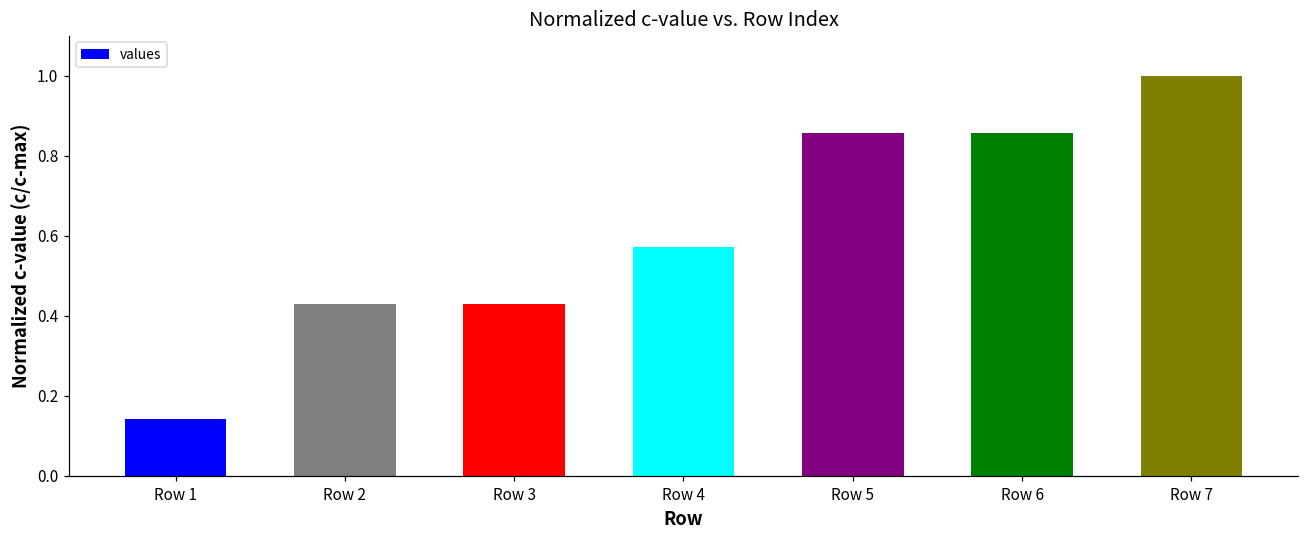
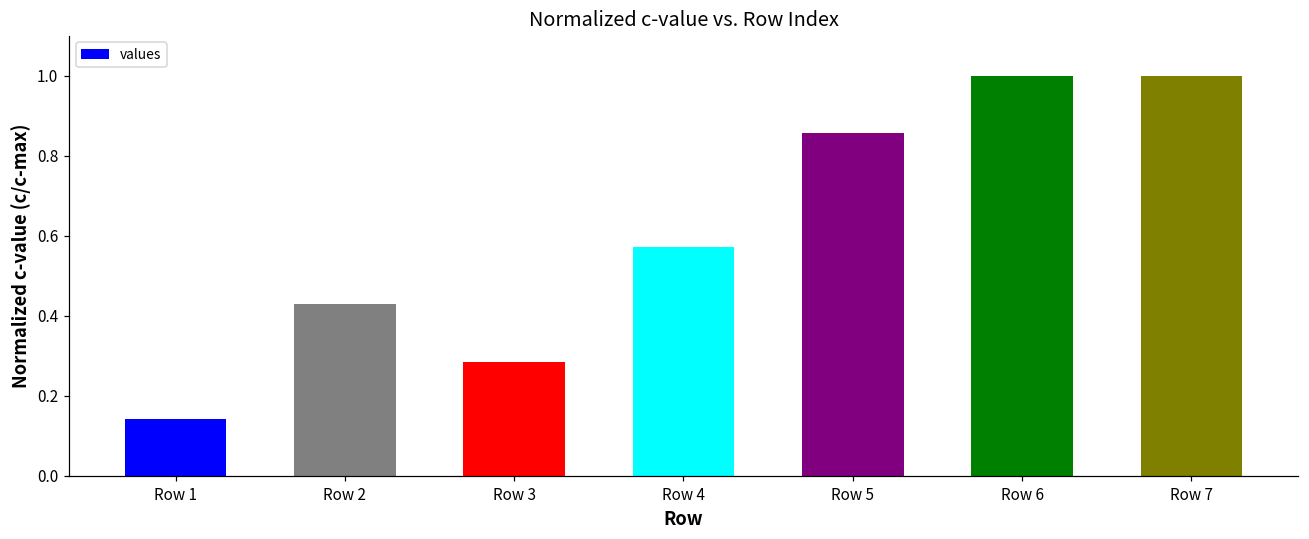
  {
    "Row 1": 0.14,
    "Row 2": 0.43,
-   "Row 3": 0.43,
+   "Row 3": 0.29,
    "Row 4": 0.57,
    "Row 5": 0.86,
-   "Row 6": 0.86,
+   "Row 6": 1.00,
    "Row 7": 1.00
  }
